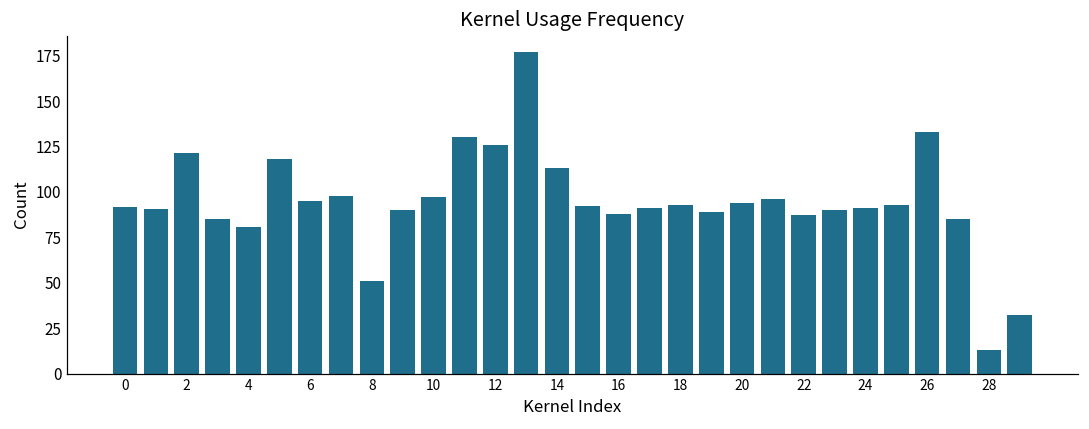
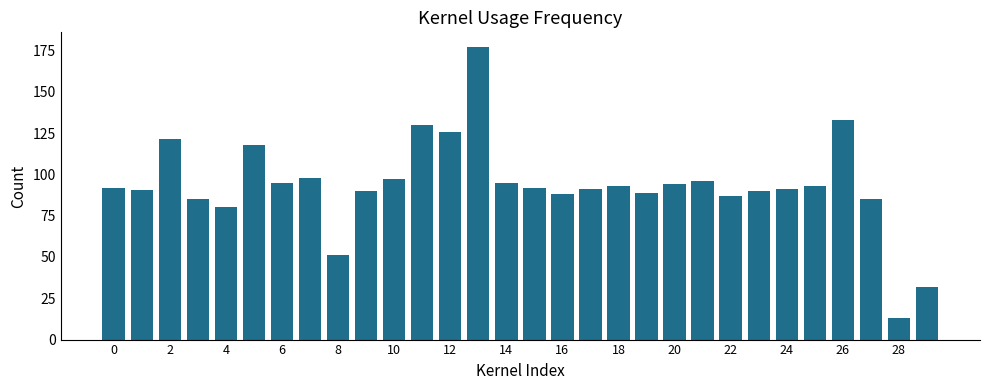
  {
    "0": 92,
    "2": 121,
    "4": 81,
    "6": 95,
    "8": 51,
    "10": 97,
    "12": 126,
-   "14": 113,
+   "14": 95,
    "16": 88,
    "18": 93,
    "20": 94,
    "22": 87,
    "24": 91,
    "26": 133,
    "28": 13
  }
